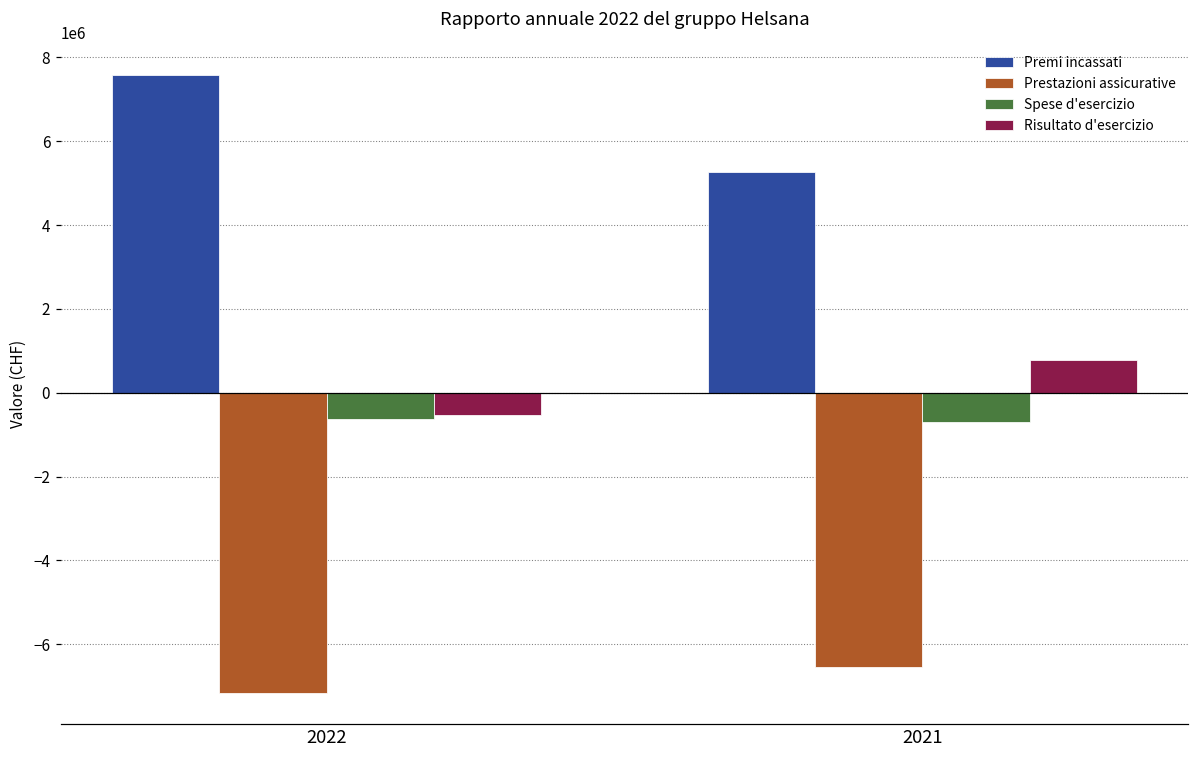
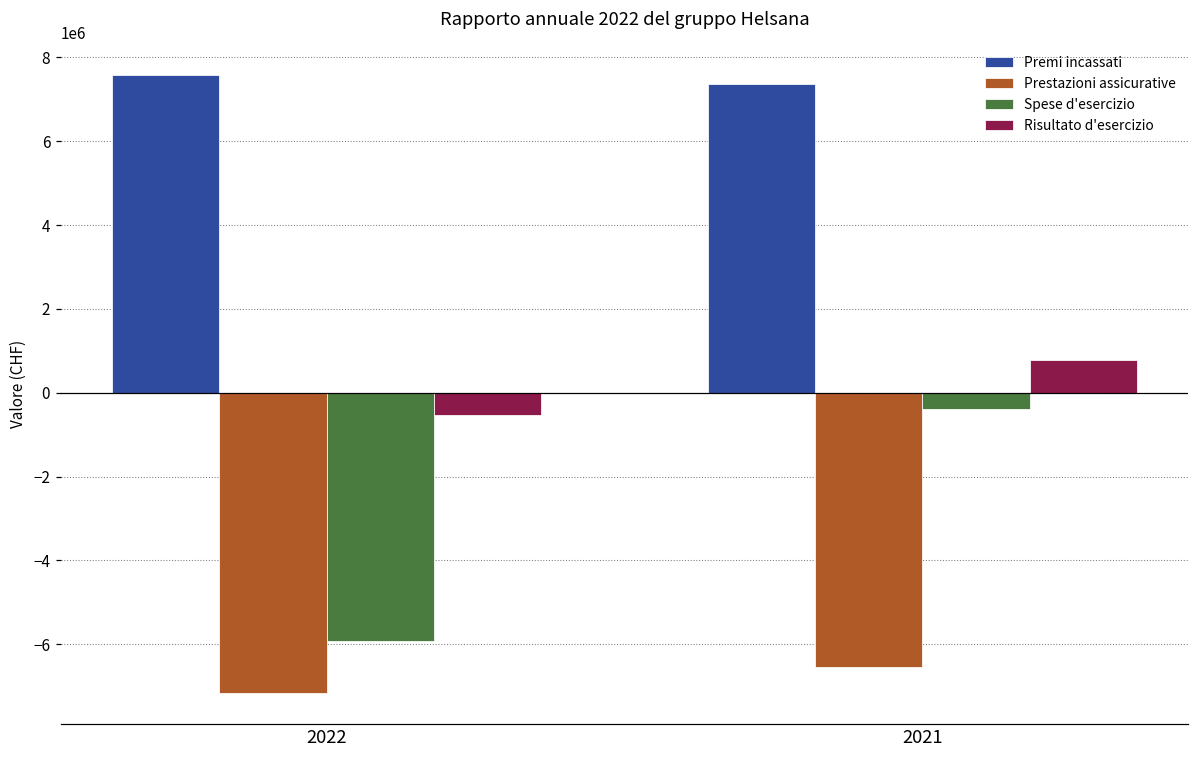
  {
    "Premi incassati": {
      "2022": 7600000,
-     "2021": 5300000
+     "2021": 7400000
    },
    "Prestazioni assicurative": {
      "2022": -7200000,
      "2021": -6600000
    },
    "Spese d'esercizio": {
-     "2022": -600000,
-     "2021": -700000
+     "2022": -5900000,
+     "2021": -400000
    },
    "Risultato d'esercizio": {
      "2022": -500000,
      "2021": 800000
    }
  }
